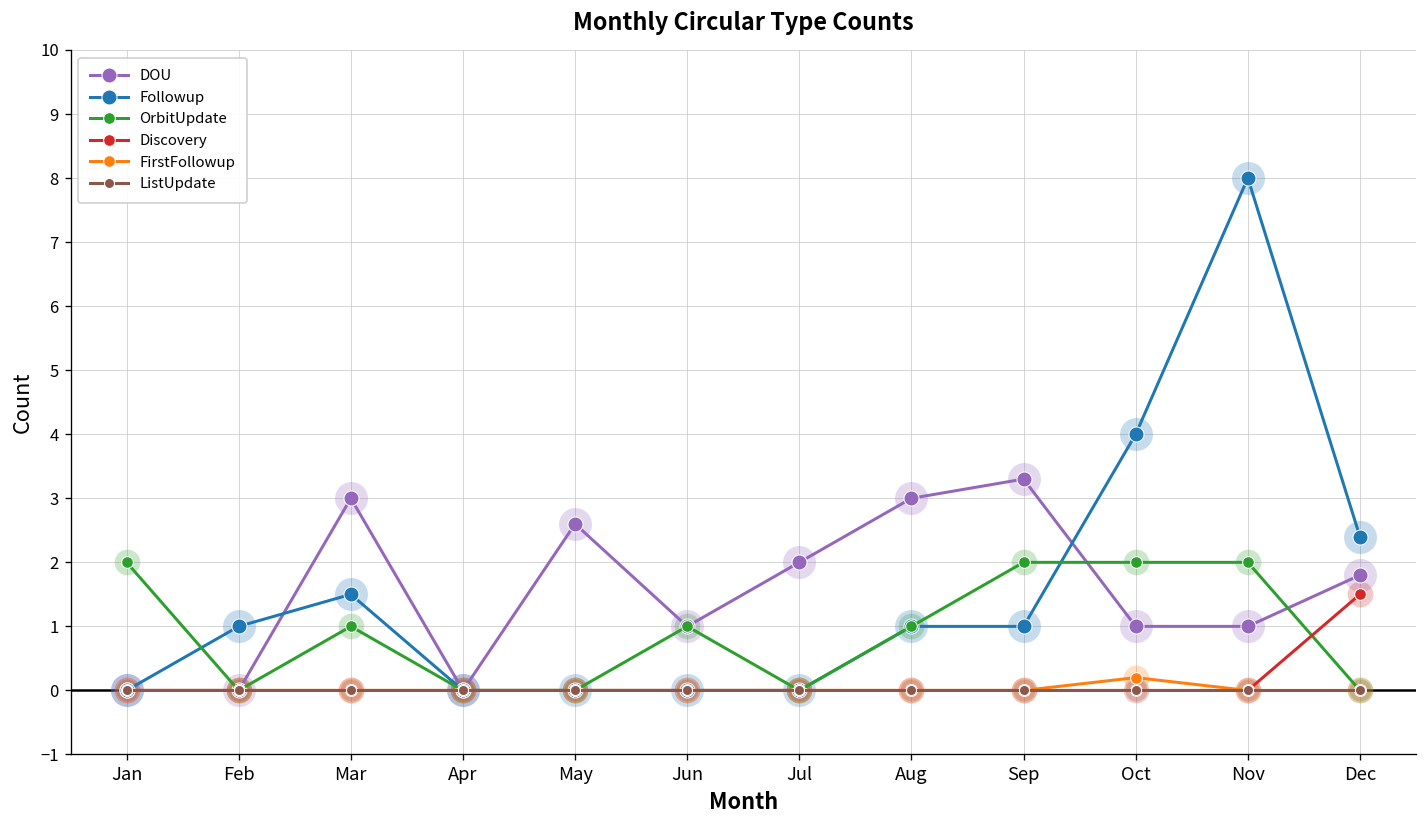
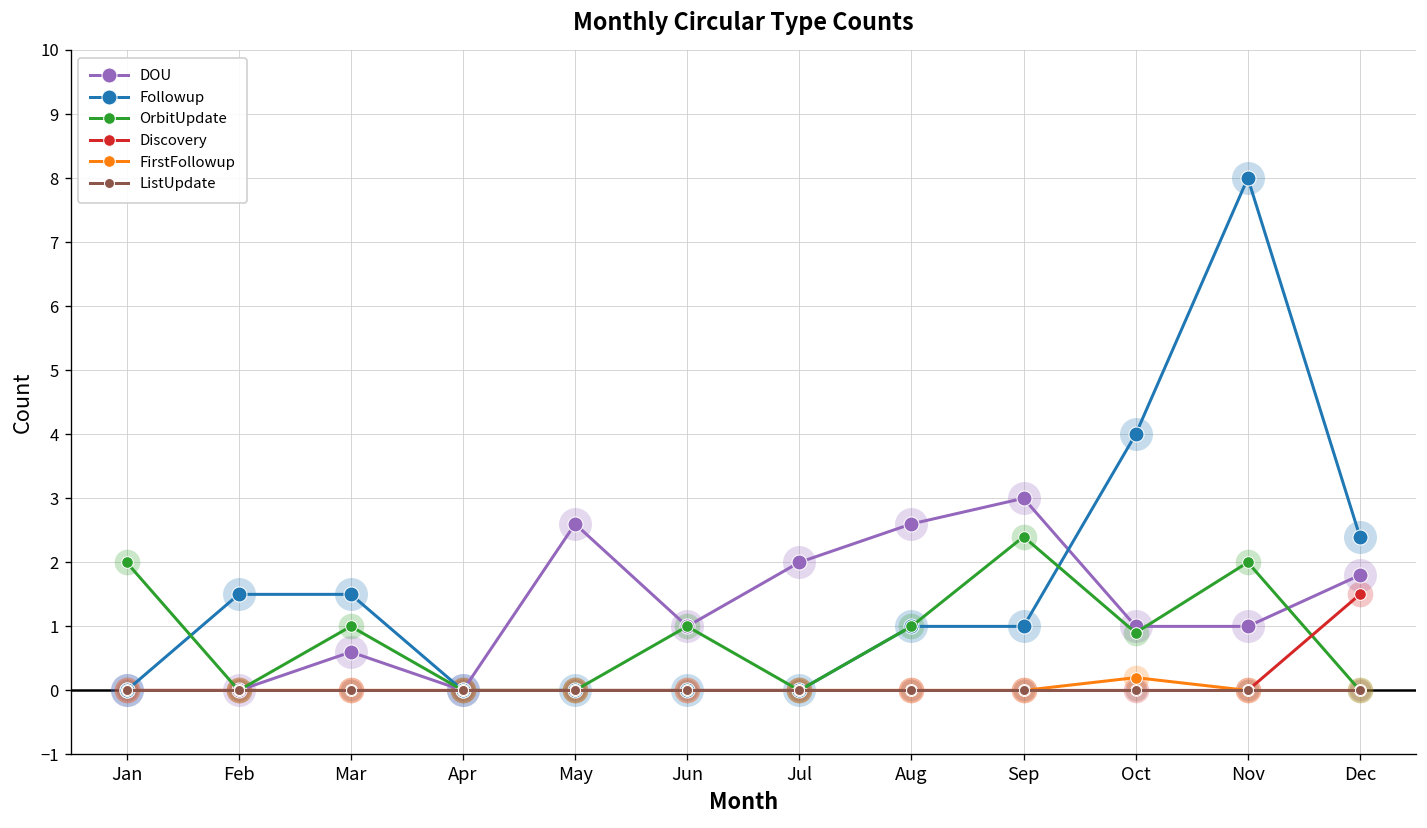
  {
    "DOU": {
-     "Mar": 3.0,
+     "Mar": 0.6,
      "May": 2.6,
      "Jul": 2.0,
-     "Aug": 3.0,
-     "Sep": 3.3,
+     "Aug": 2.6,
+     "Sep": 3.0,
      "Oct": 1.0,
      "Nov": 1.0,
      "Dec": 1.8
    },
    "Followup": {
-     "Feb": 1.0,
+     "Feb": 1.5,
      "Mar": 1.5,
      "Sep": 1.0,
      "Oct": 4.0,
      "Nov": 8.0,
      "Dec": 2.4
    },
    "OrbitUpdate": {
      "Jan": 2.0,
      "Mar": 1.0,
-     "Sep": 2.0,
-     "Oct": 2.0,
+     "Sep": 2.4,
+     "Oct": 0.9,
      "Nov": 2.0
    },
    "Discovery": {
      "Dec": 1.5
    },
    "FirstFollowup": {
      "Oct": 0.2
    }
  }
